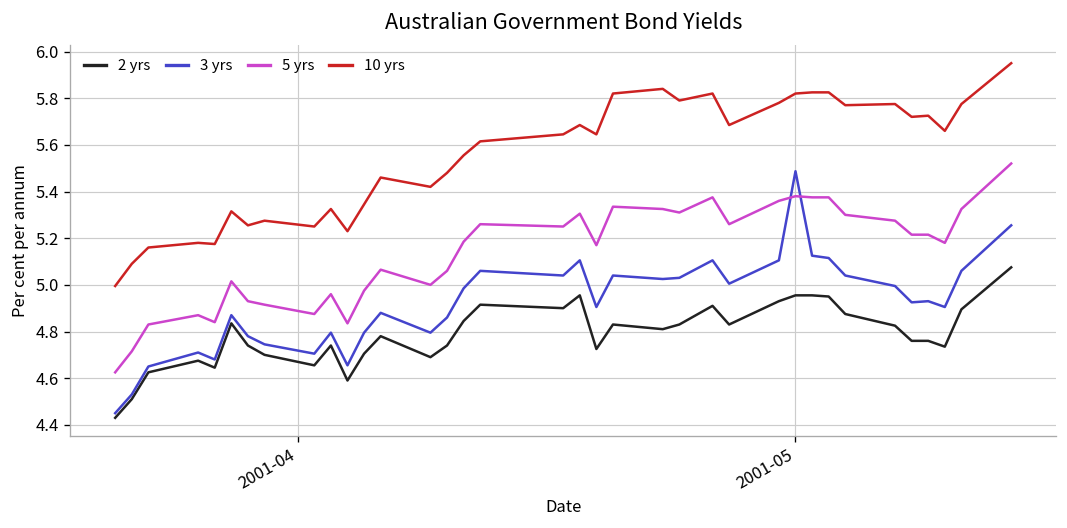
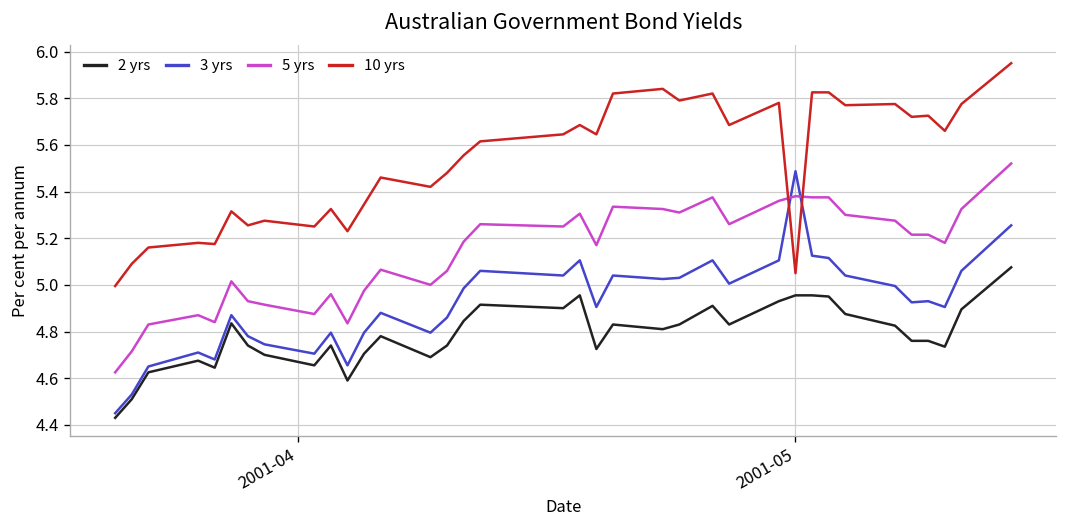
  {
    "2 yrs": {
      "2001-05": 4.96
    },
    "3 yrs": {
      "2001-05": 5.49
    },
    "5 yrs": {
      "2001-05": 5.38
    },
    "10 yrs": {
-     "2001-05": 5.82
+     "2001-05": 5.05
    }
  }
